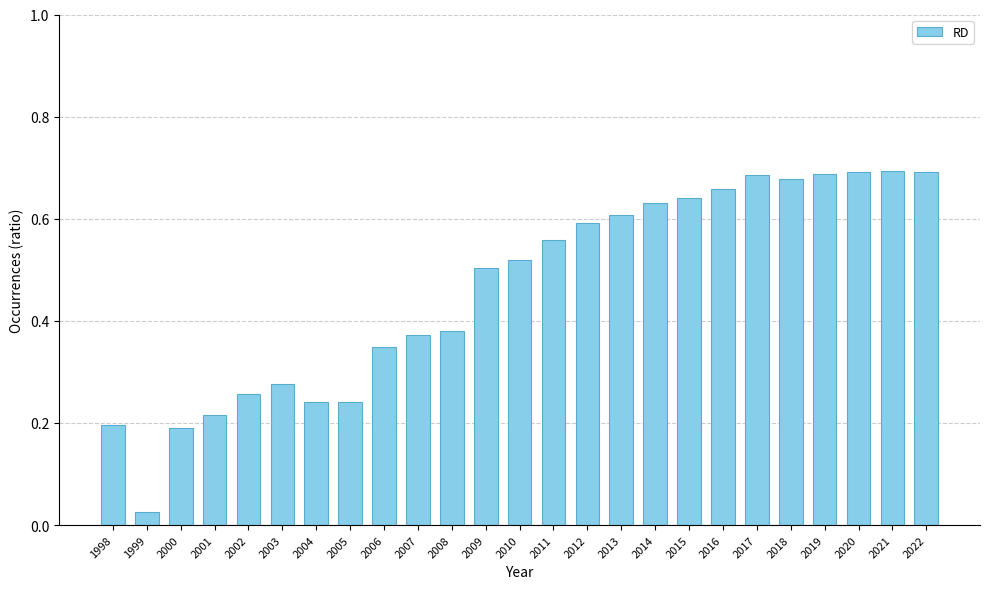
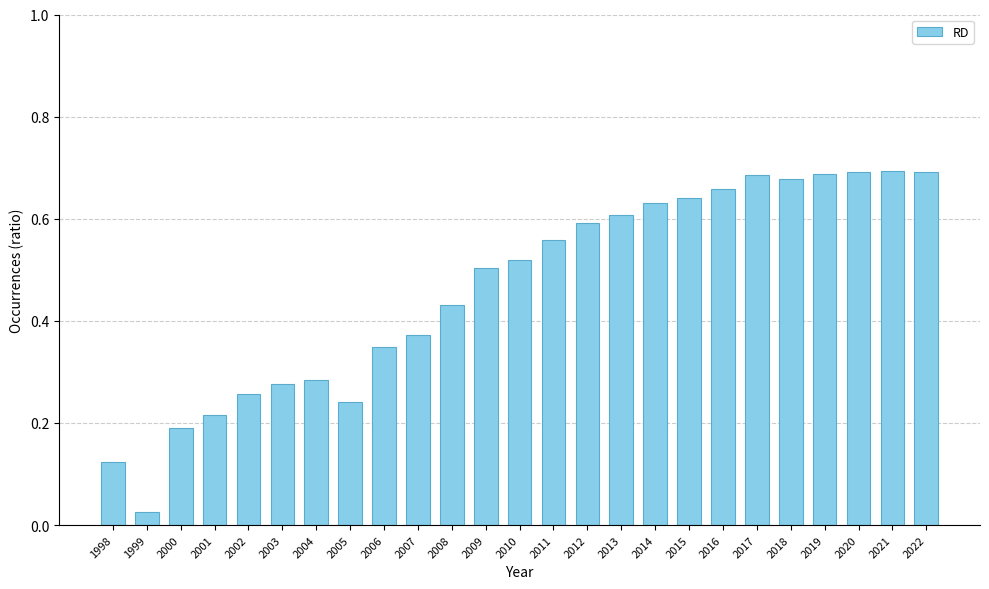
  {
-   "1998": 0.20,
+   "1998": 0.12,
    "1999": 0.03,
    "2000": 0.19,
    "2001": 0.21,
    "2002": 0.26,
    "2003": 0.28,
-   "2004": 0.24,
+   "2004": 0.28,
    "2005": 0.24,
    "2006": 0.35,
    "2007": 0.37,
-   "2008": 0.38,
+   "2008": 0.43,
    "2009": 0.50,
    "2010": 0.52,
    "2011": 0.56,
    "2012": 0.59,
    "2013": 0.61,
    "2014": 0.63,
    "2015": 0.64,
    "2016": 0.66,
    "2017": 0.69,
    "2018": 0.68,
    "2019": 0.69,
    "2020": 0.69,
    "2021": 0.69,
    "2022": 0.69
  }
